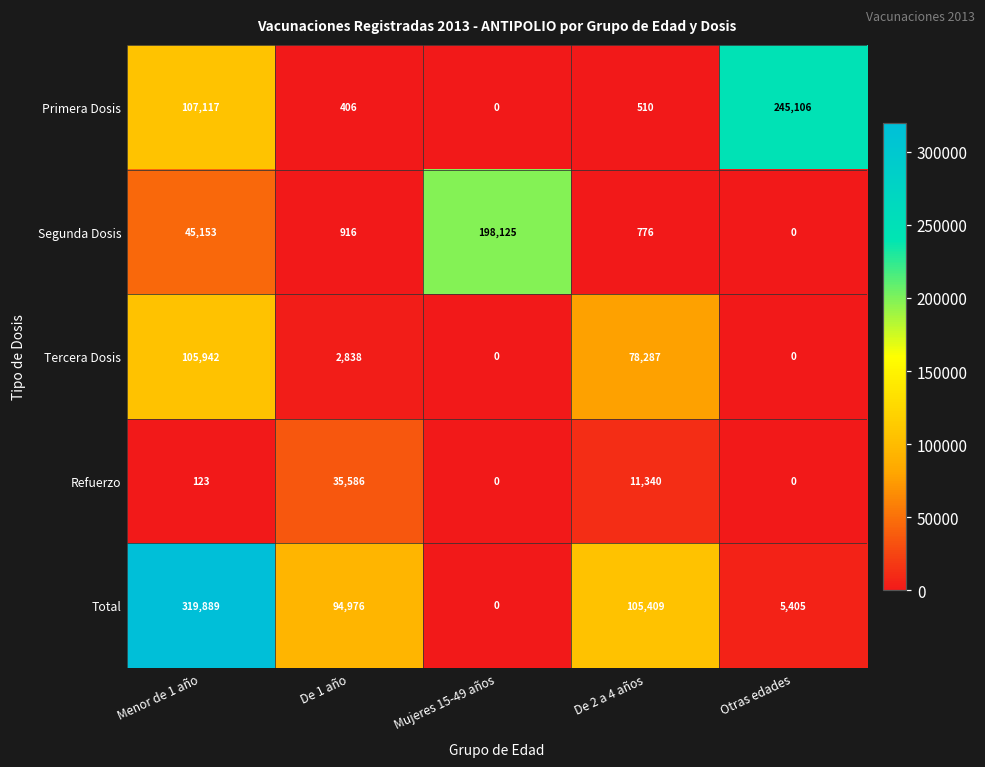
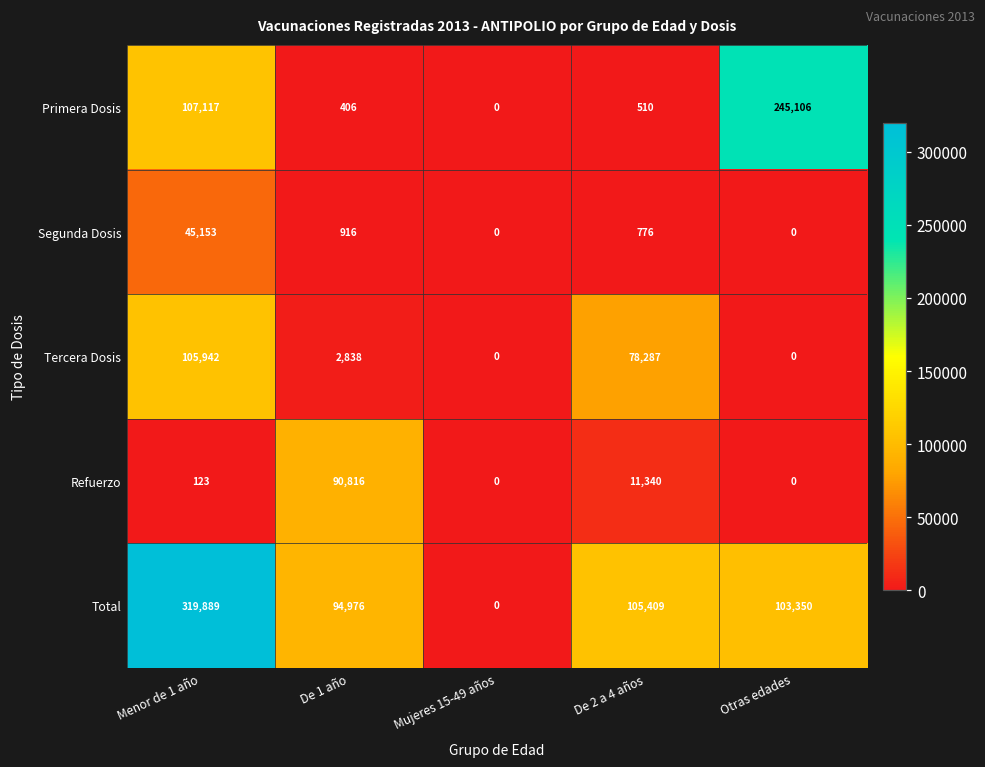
  {
    "Primera Dosis": {
      "Menor de 1 año": "107,117",
      "De 1 año": "406",
      "Mujeres 15-49 años": "0",
      "De 2 a 4 años": "510",
      "Otras edades": "245,106"
    },
    "Segunda Dosis": {
      "Menor de 1 año": "45,153",
      "De 1 año": "916",
-     "Mujeres 15-49 años": "198,125",
+     "Mujeres 15-49 años": "0",
      "De 2 a 4 años": "776",
      "Otras edades": "0"
    },
    "Tercera Dosis": {
      "Menor de 1 año": "105,942",
      "De 1 año": "2,838",
      "Mujeres 15-49 años": "0",
      "De 2 a 4 años": "78,287",
      "Otras edades": "0"
    },
    "Refuerzo": {
      "Menor de 1 año": "123",
-     "De 1 año": "35,586",
+     "De 1 año": "90,816",
      "Mujeres 15-49 años": "0",
      "De 2 a 4 años": "11,340",
      "Otras edades": "0"
    },
    "Total": {
      "Menor de 1 año": "319,889",
      "De 1 año": "94,976",
      "Mujeres 15-49 años": "0",
      "De 2 a 4 años": "105,409",
-     "Otras edades": "5,405"
+     "Otras edades": "103,350"
    }
  }
